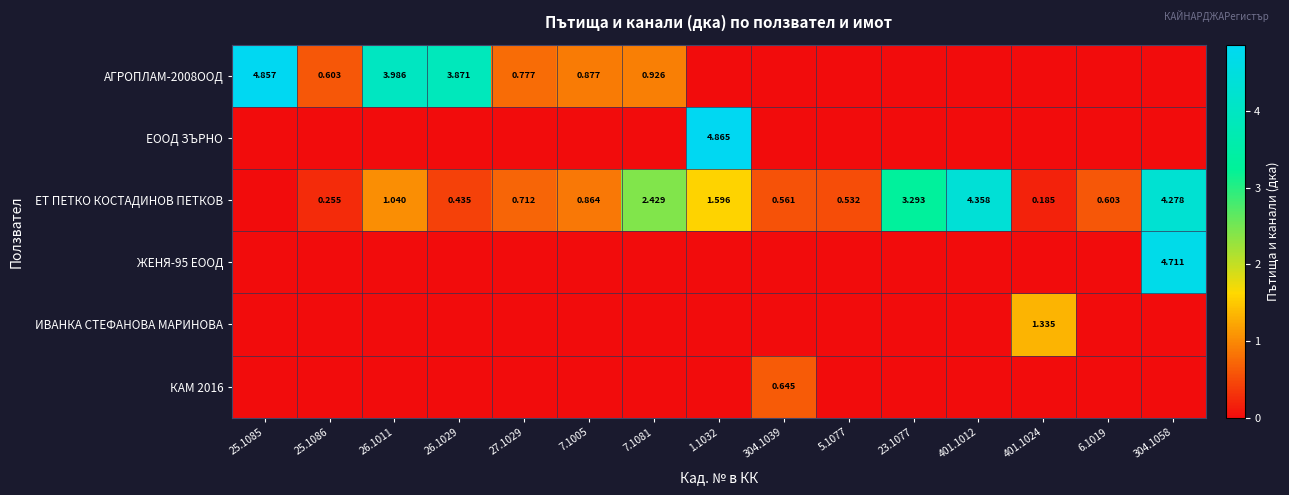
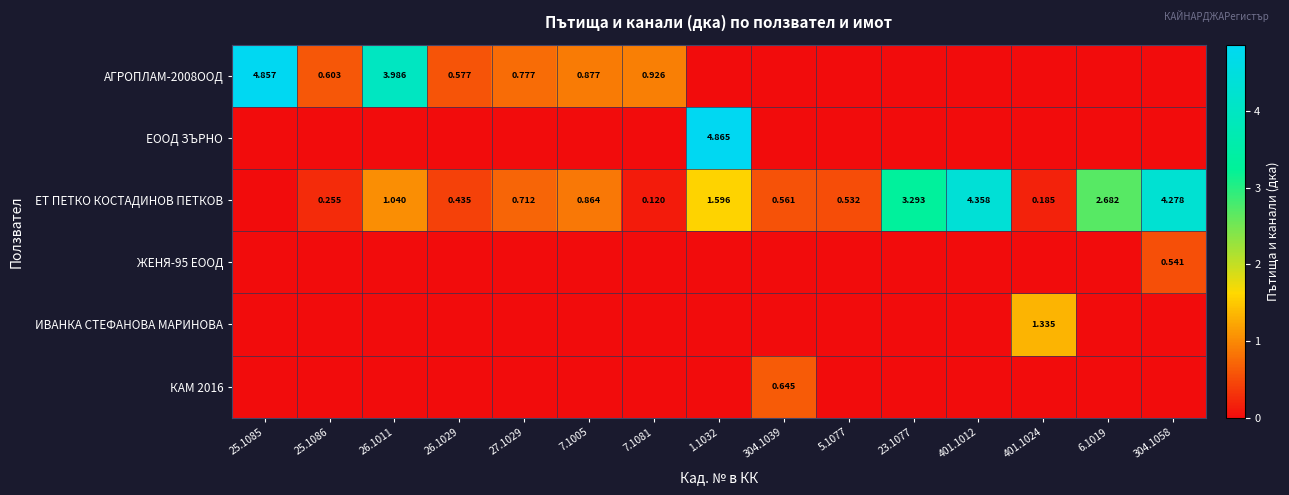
  {
    "АГРОПЛАМ-2008ООД": {
      "25.1085": 4.857,
      "25.1086": 0.603,
      "26.1011": 3.986,
-     "26.1029": 3.871,
+     "26.1029": 0.577,
      "27.1029": 0.777,
      "7.1005": 0.877,
      "7.1081": 0.926
    },
    "ЕООД ЗЪРНО": {
      "1.1032": 4.865
    },
    "ЕТ ПЕТКО КОСТАДИНОВ ПЕТКОВ": {
      "25.1086": 0.255,
      "26.1011": 1.040,
      "26.1029": 0.435,
      "27.1029": 0.712,
      "7.1005": 0.864,
-     "7.1081": 2.429,
+     "7.1081": 0.120,
      "1.1032": 1.596,
      "304.1039": 0.561,
      "5.1077": 0.532,
      "23.1077": 3.293,
      "401.1012": 4.358,
      "401.1024": 0.185,
-     "6.1019": 0.603,
+     "6.1019": 2.682,
      "304.1058": 4.278
    },
    "ЖЕНЯ-95 ЕООД": {
-     "304.1058": 4.711
+     "304.1058": 0.541
    },
    "ИВАНКА СТЕФАНОВА МАРИНОВА": {
      "401.1024": 1.335
    },
    "КАМ 2016": {
      "304.1039": 0.645
    }
  }
